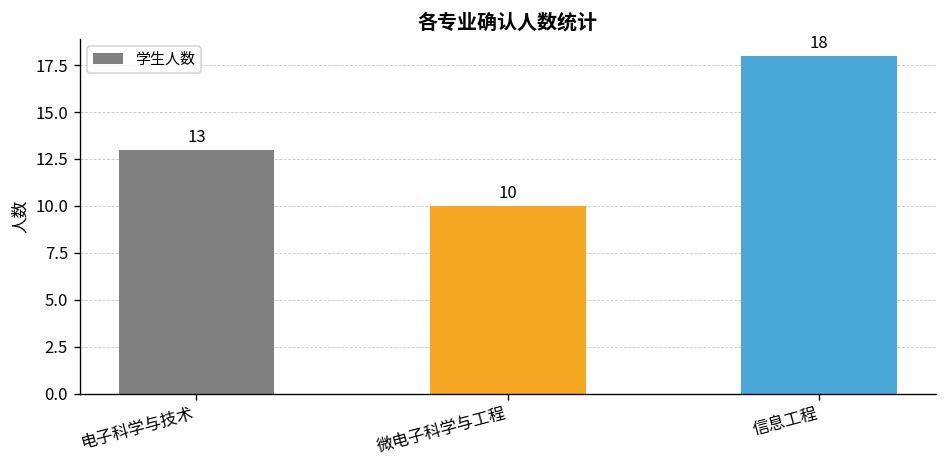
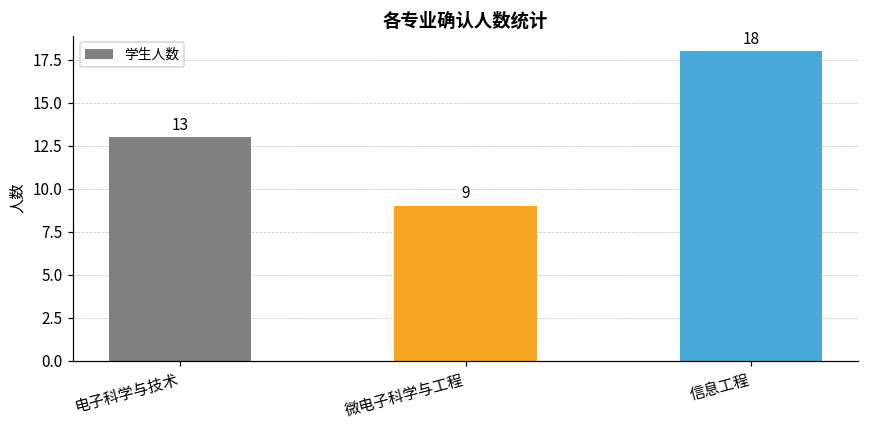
  {
    "电子科学与技术": 13,
-   "微电子科学与工程": 10,
+   "微电子科学与工程": 9,
    "信息工程": 18
  }
